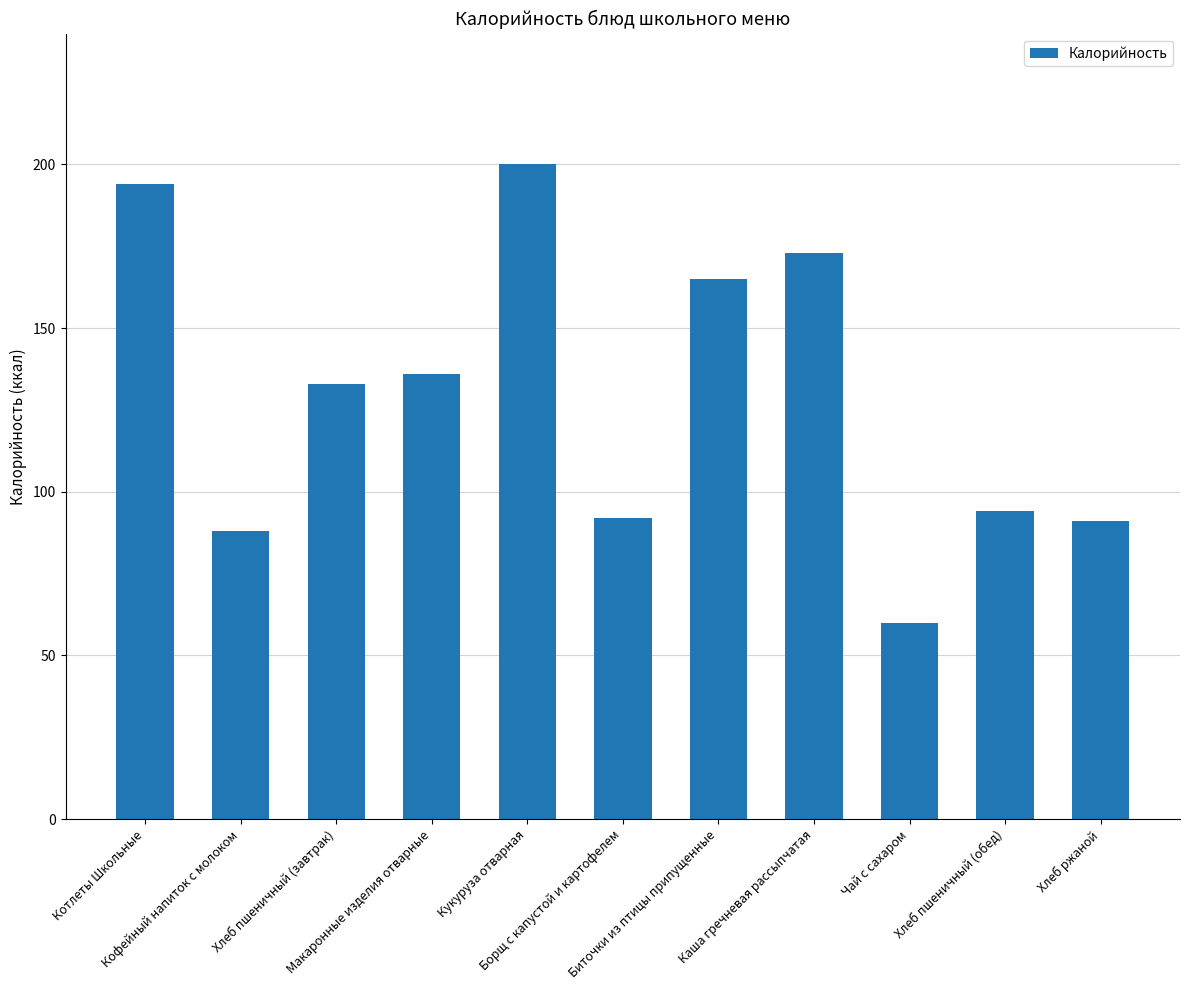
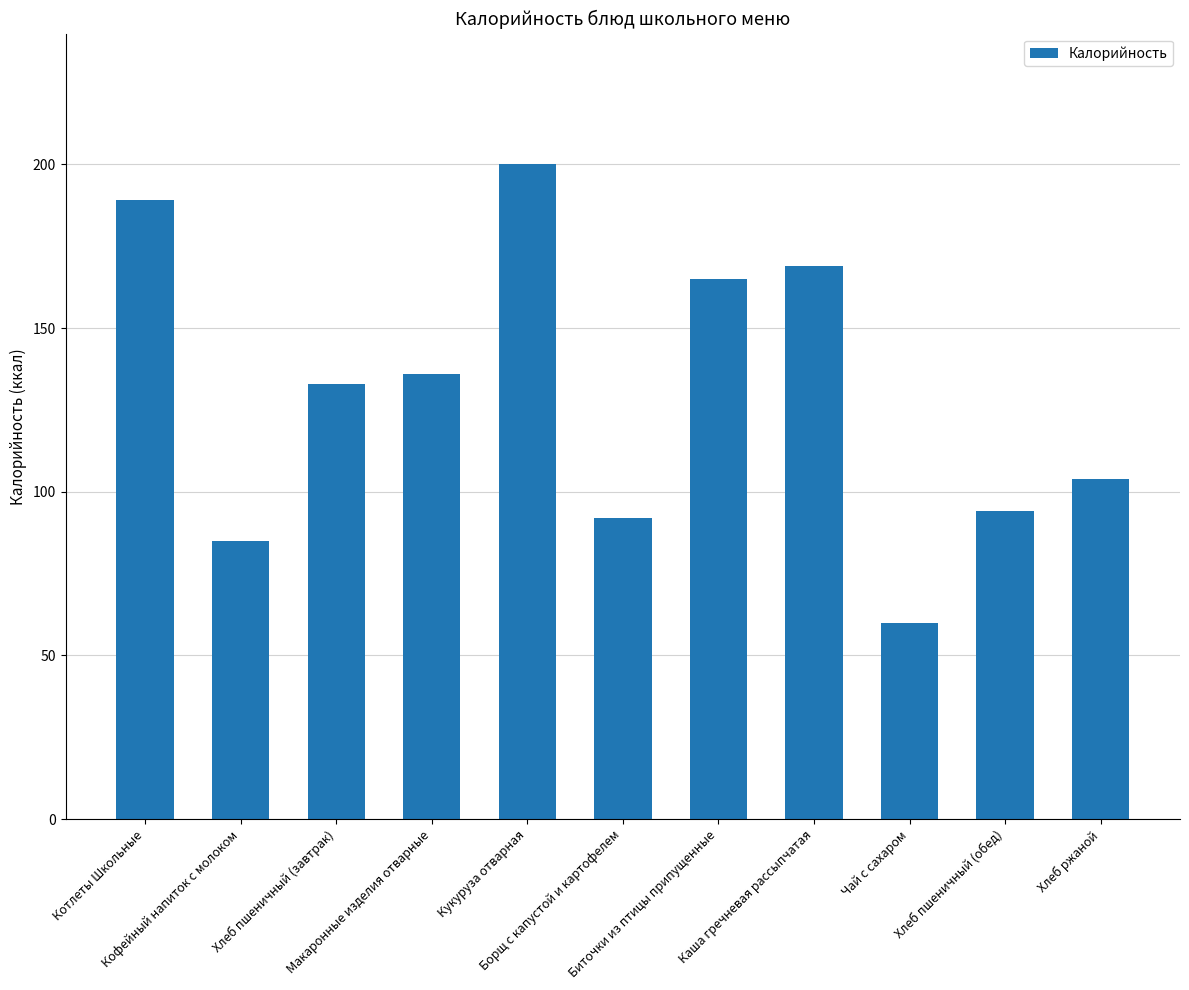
  {
-   "Котлеты Школьные": 194,
-   "Кофейный напиток с молоком": 88,
+   "Котлеты Школьные": 189,
+   "Кофейный напиток с молоком": 85,
    "Хлеб пшеничный (завтрак)": 133,
    "Макаронные изделия отварные": 136,
    "Кукуруза отварная": 200,
    "Борщ с капустой и картофелем": 92,
    "Биточки из птицы припущенные": 165,
-   "Каша гречневая рассыпчатая": 173,
+   "Каша гречневая рассыпчатая": 169,
    "Чай с сахаром": 60,
    "Хлеб пшеничный (обед)": 94,
-   "Хлеб ржаной": 91
+   "Хлеб ржаной": 104
  }
